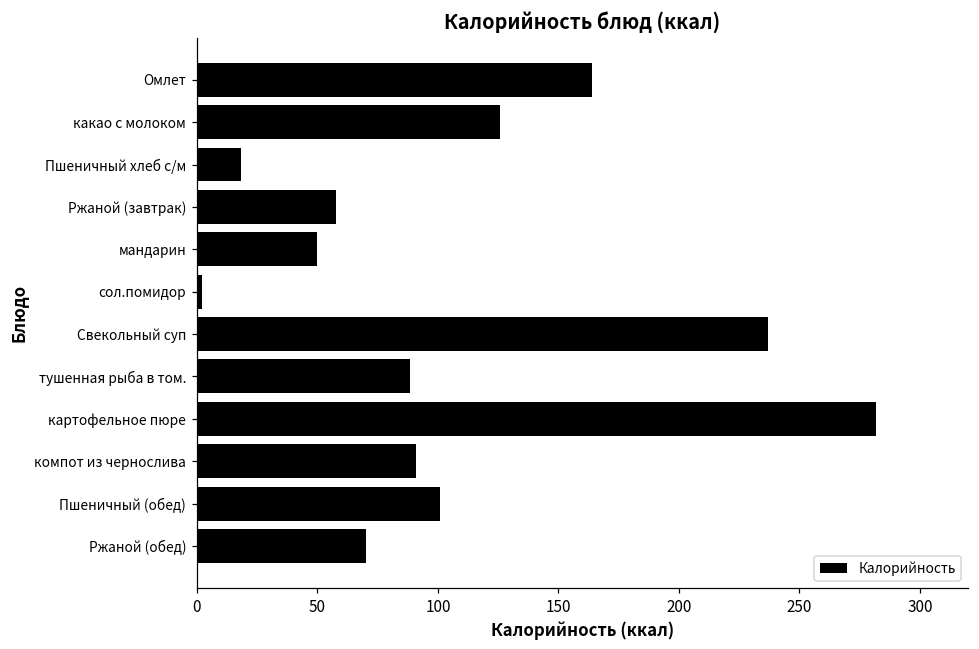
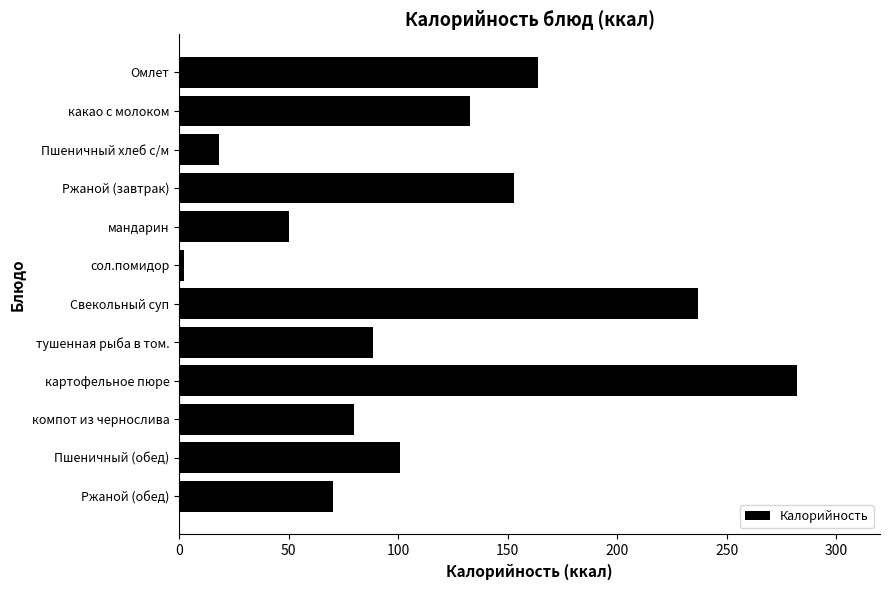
  {
    "Омлет": 164,
-   "какао с молоком": 126,
+   "какао с молоком": 133,
    "Пшеничный хлеб с/м": 18,
-   "Ржаной (завтрак)": 58,
+   "Ржаной (завтрак)": 153,
    "мандарин": 50,
    "сол.помидор": 2,
    "Свекольный суп": 237,
    "тушенная рыба в том.": 89,
    "картофельное пюре": 282,
-   "компот из чернослива": 91,
+   "компот из чернослива": 80,
    "Пшеничный (обед)": 101,
    "Ржаной (обед)": 70
  }
